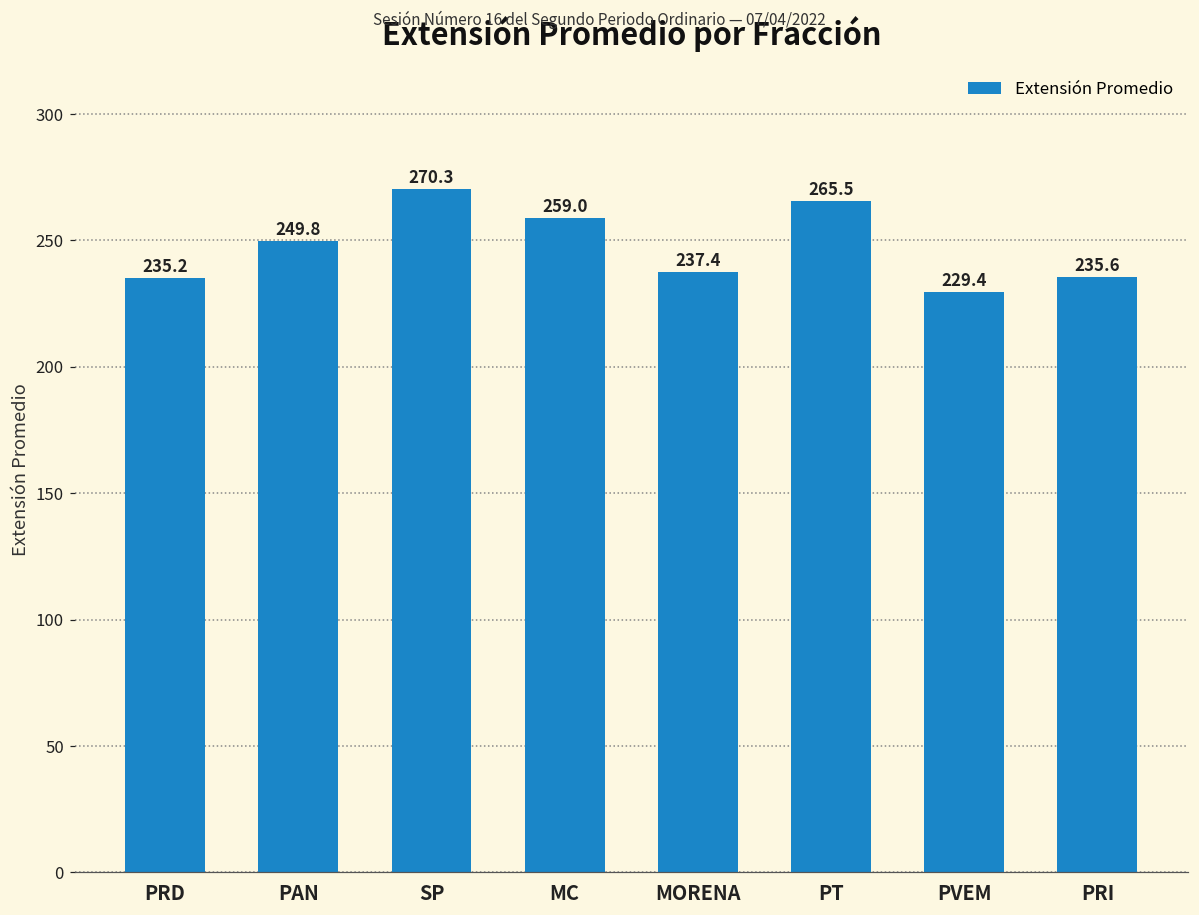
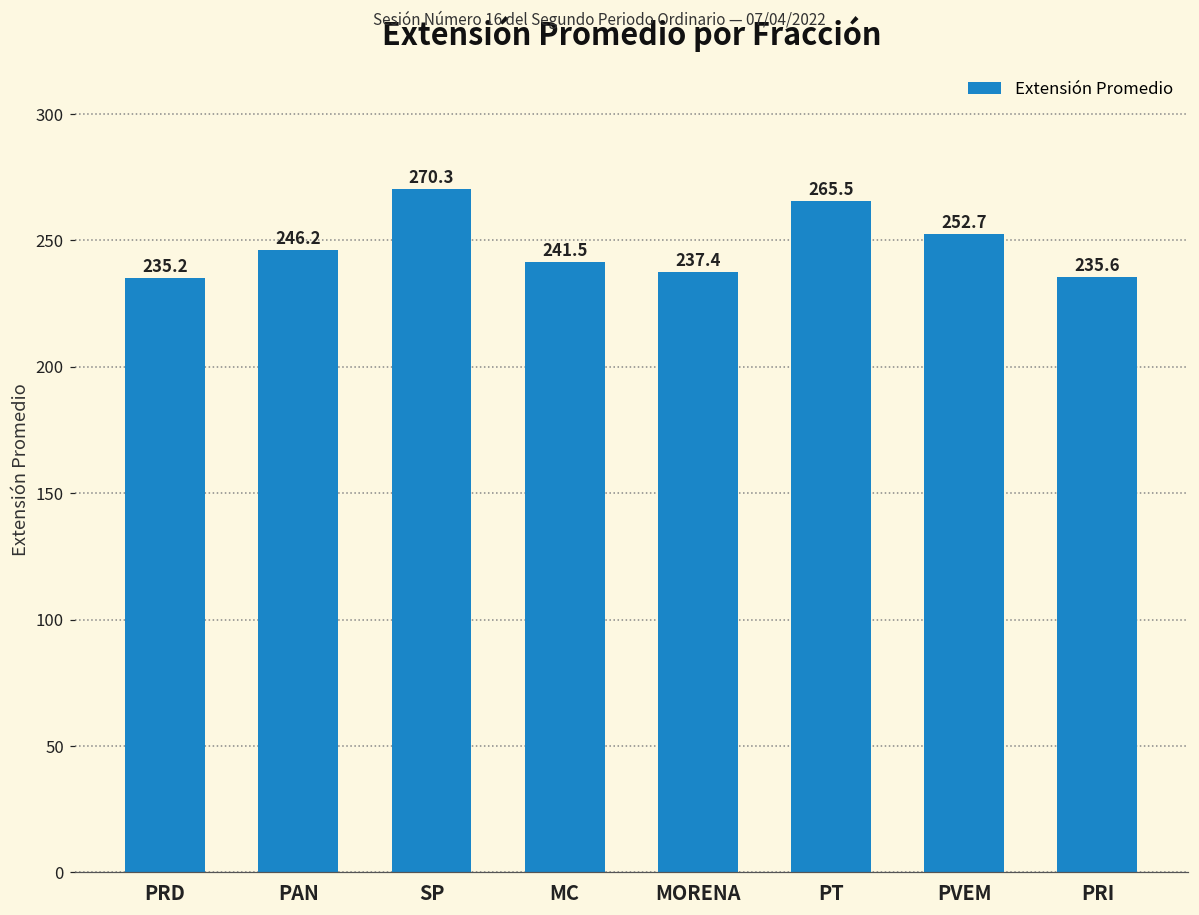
  {
    "PRD": 235.2,
-   "PAN": 249.8,
+   "PAN": 246.2,
    "SP": 270.3,
-   "MC": 259.0,
+   "MC": 241.5,
    "MORENA": 237.4,
    "PT": 265.5,
-   "PVEM": 229.4,
+   "PVEM": 252.7,
    "PRI": 235.6
  }
